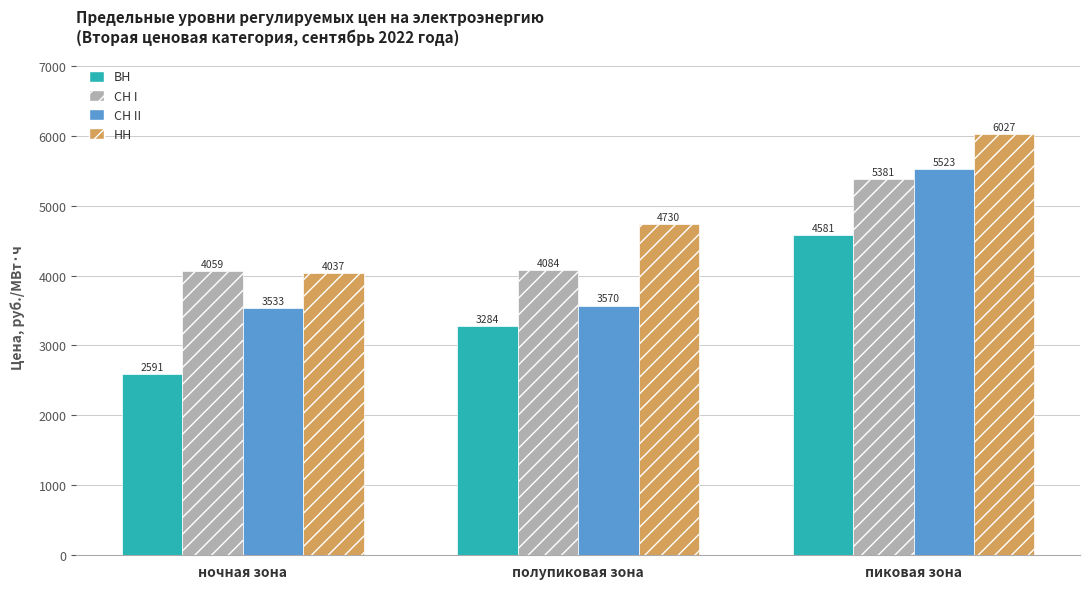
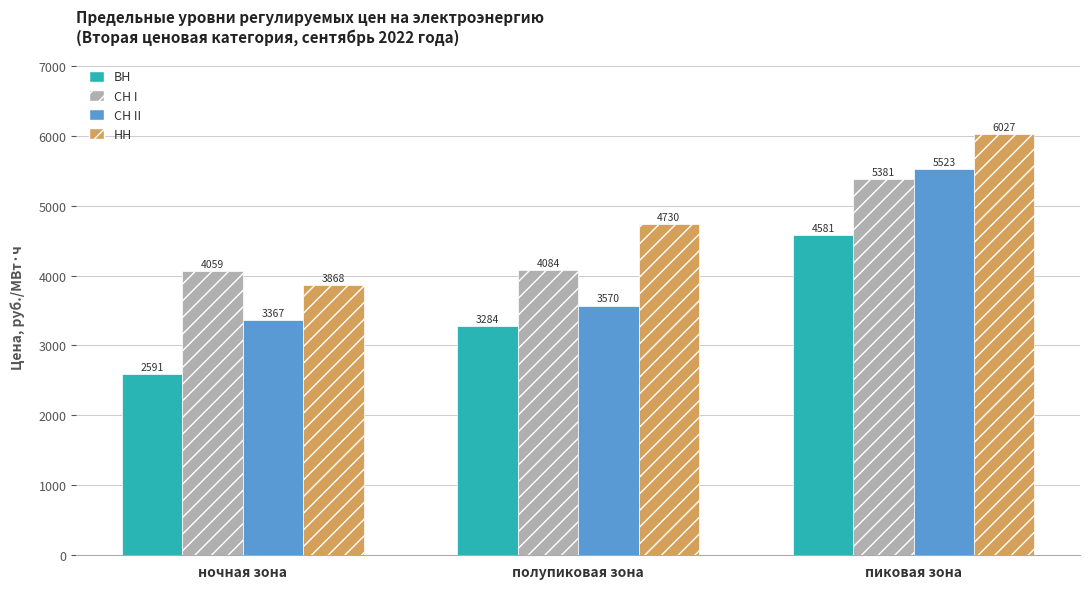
  {
    "ВН": {
      "ночная зона": 2591,
      "полупиковая зона": 3284,
      "пиковая зона": 4581
    },
    "СН I": {
      "ночная зона": 4059,
      "полупиковая зона": 4084,
      "пиковая зона": 5381
    },
    "СН II": {
-     "ночная зона": 3533,
+     "ночная зона": 3367,
      "полупиковая зона": 3570,
      "пиковая зона": 5523
    },
    "НН": {
-     "ночная зона": 4037,
+     "ночная зона": 3868,
      "полупиковая зона": 4730,
      "пиковая зона": 6027
    }
  }
